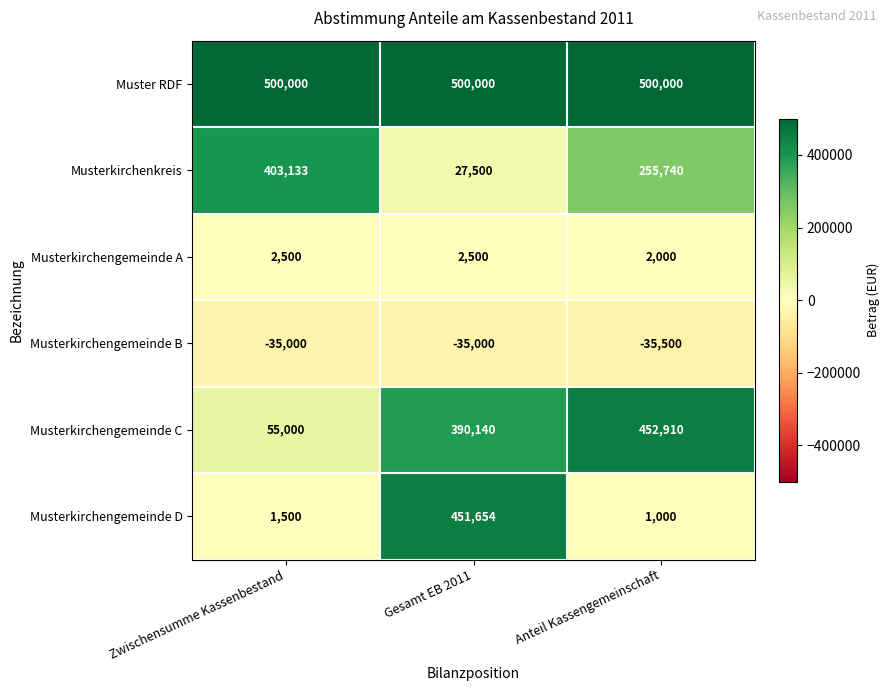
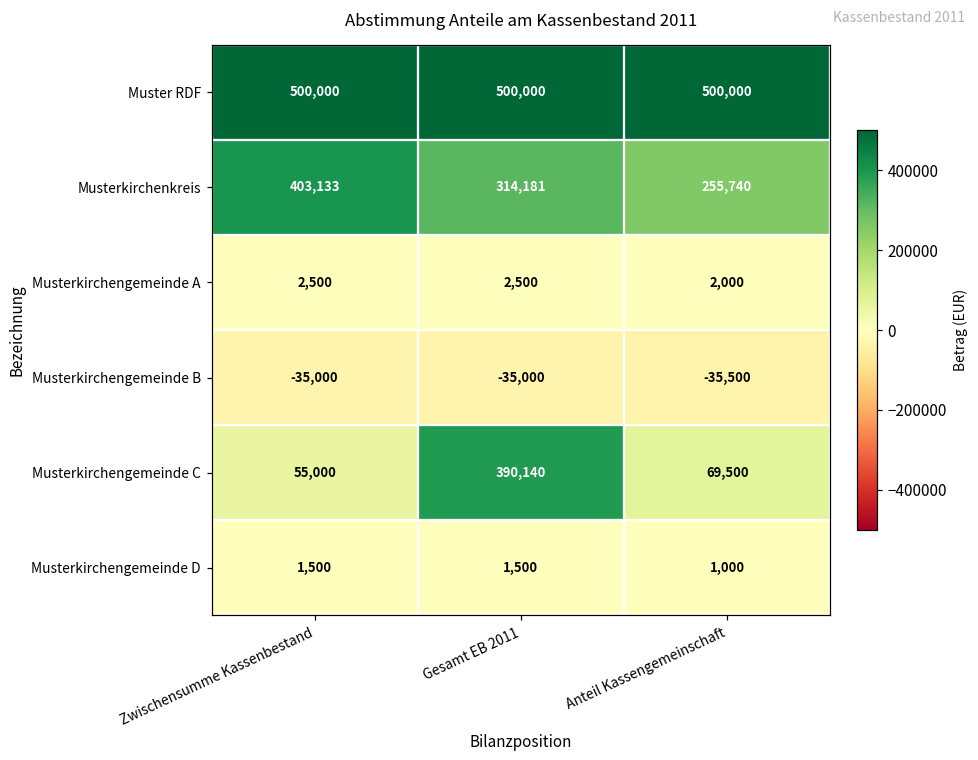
  {
    "Muster RDF": {
      "Zwischensumme Kassenbestand": "500,000",
      "Gesamt EB 2011": "500,000",
      "Anteil Kassengemeinschaft": "500,000"
    },
    "Musterkirchenkreis": {
      "Zwischensumme Kassenbestand": "403,133",
-     "Gesamt EB 2011": "27,500",
+     "Gesamt EB 2011": "314,181",
      "Anteil Kassengemeinschaft": "255,740"
    },
    "Musterkirchengemeinde A": {
      "Zwischensumme Kassenbestand": "2,500",
      "Gesamt EB 2011": "2,500",
      "Anteil Kassengemeinschaft": "2,000"
    },
    "Musterkirchengemeinde B": {
      "Zwischensumme Kassenbestand": "-35,000",
      "Gesamt EB 2011": "-35,000",
      "Anteil Kassengemeinschaft": "-35,500"
    },
    "Musterkirchengemeinde C": {
      "Zwischensumme Kassenbestand": "55,000",
      "Gesamt EB 2011": "390,140",
-     "Anteil Kassengemeinschaft": "452,910"
+     "Anteil Kassengemeinschaft": "69,500"
    },
    "Musterkirchengemeinde D": {
      "Zwischensumme Kassenbestand": "1,500",
-     "Gesamt EB 2011": "451,654",
+     "Gesamt EB 2011": "1,500",
      "Anteil Kassengemeinschaft": "1,000"
    }
  }
